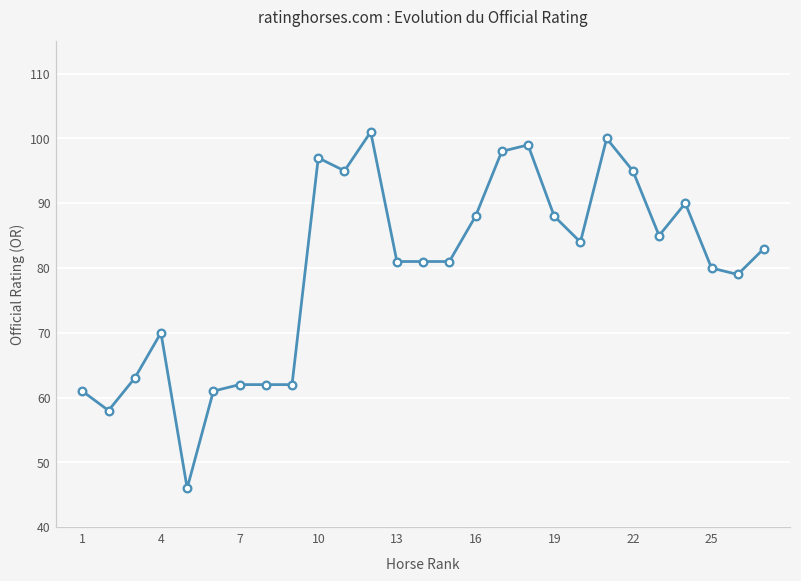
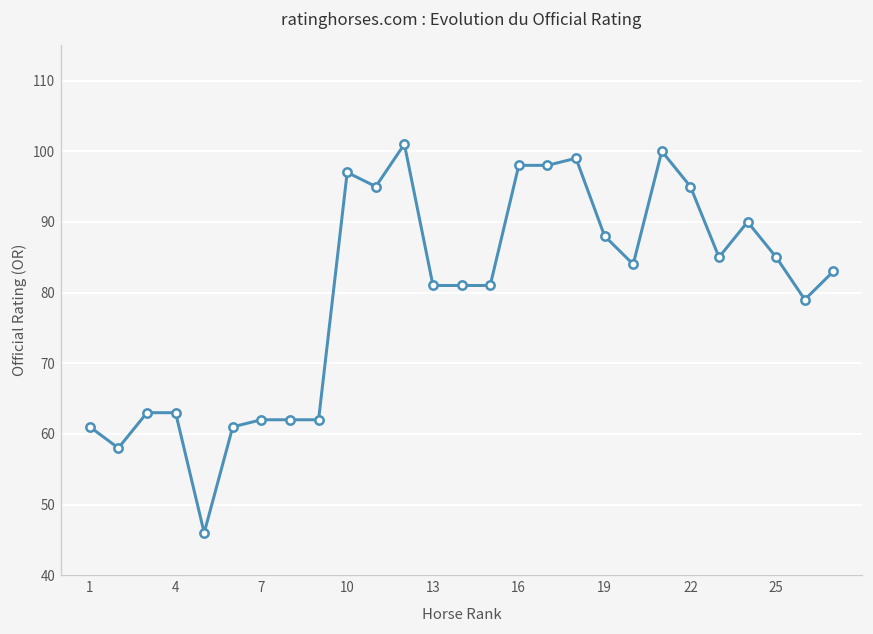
  {
    "1": 61,
-   "4": 70,
+   "4": 63,
    "7": 62,
    "10": 97,
    "13": 81,
-   "16": 88,
+   "16": 98,
    "19": 88,
    "22": 95,
-   "25": 80
+   "25": 85
  }
